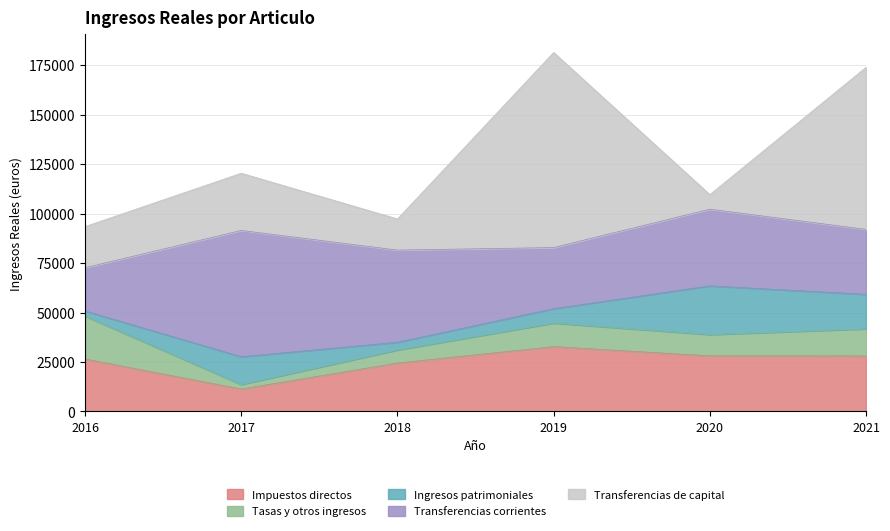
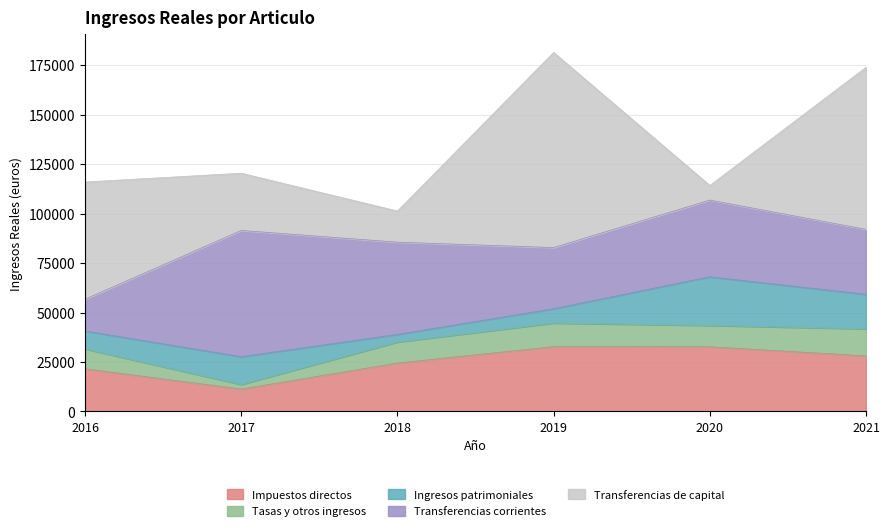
  {
    "Impuestos directos": {
-     "2016": 27000,
+     "2016": 22000,
      "2017": 11000,
      "2018": 24000,
      "2019": 33000,
-     "2020": 28000,
+     "2020": 33000,
      "2021": 28000
    },
    "Tasas y otros ingresos": {
-     "2016": 22000,
+     "2016": 10000,
      "2017": 2000,
-     "2018": 7000,
+     "2018": 11000,
      "2019": 12000,
      "2020": 11000,
      "2021": 14000
    },
    "Ingresos patrimoniales": {
-     "2016": 3000,
+     "2016": 9000,
      "2017": 14000,
      "2018": 4000,
      "2019": 7000,
      "2020": 25000,
      "2021": 17000
    },
    "Transferencias corrientes": {
-     "2016": 22000,
+     "2016": 16000,
      "2017": 64000,
      "2018": 47000,
      "2019": 31000,
      "2020": 39000,
      "2021": 33000
    },
    "Transferencias de capital": {
-     "2016": 21000,
+     "2016": 59000,
      "2017": 29000,
      "2018": 16000,
      "2019": 99000,
      "2020": 7000,
      "2021": 82000
    }
  }
